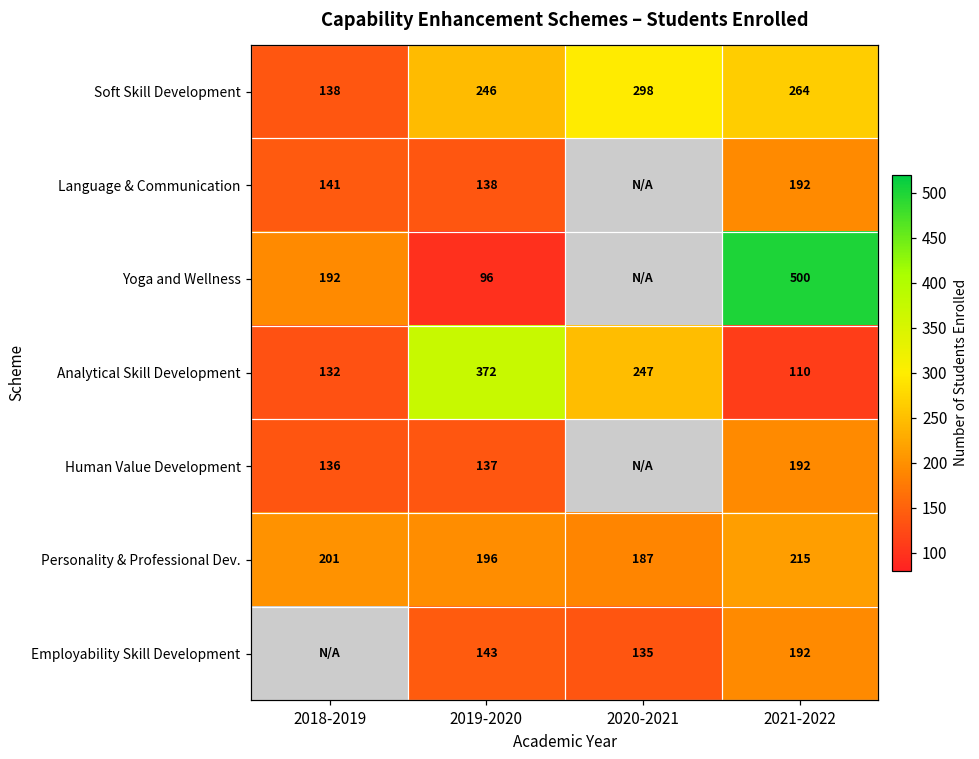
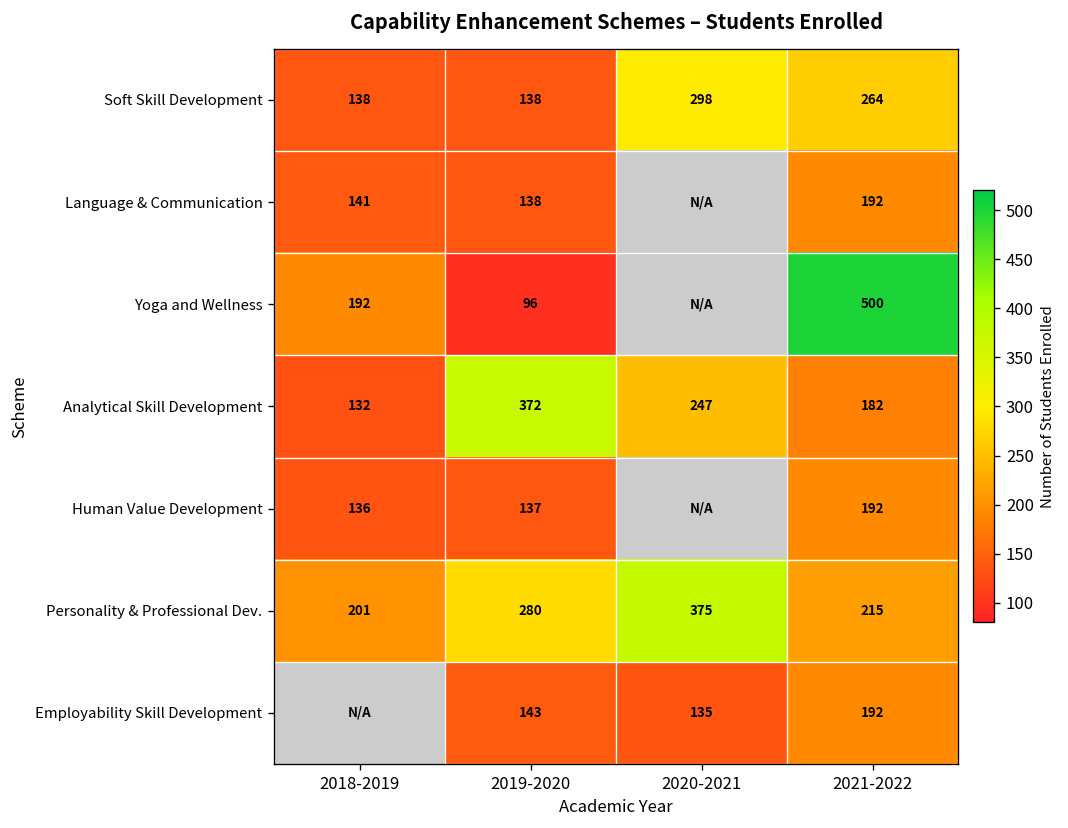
  {
    "Soft Skill Development": {
      "2018-2019": 138,
-     "2019-2020": 246,
+     "2019-2020": 138,
      "2020-2021": 298,
      "2021-2022": 264
    },
    "Language & Communication": {
      "2018-2019": 141,
      "2019-2020": 138,
      "2021-2022": 192
    },
    "Yoga and Wellness": {
      "2018-2019": 192,
      "2019-2020": 96,
      "2021-2022": 500
    },
    "Analytical Skill Development": {
      "2018-2019": 132,
      "2019-2020": 372,
      "2020-2021": 247,
-     "2021-2022": 110
+     "2021-2022": 182
    },
    "Human Value Development": {
      "2018-2019": 136,
      "2019-2020": 137,
      "2021-2022": 192
    },
    "Personality & Professional Dev.": {
      "2018-2019": 201,
-     "2019-2020": 196,
-     "2020-2021": 187,
+     "2019-2020": 280,
+     "2020-2021": 375,
      "2021-2022": 215
    },
    "Employability Skill Development": {
      "2019-2020": 143,
      "2020-2021": 135,
      "2021-2022": 192
    }
  }
